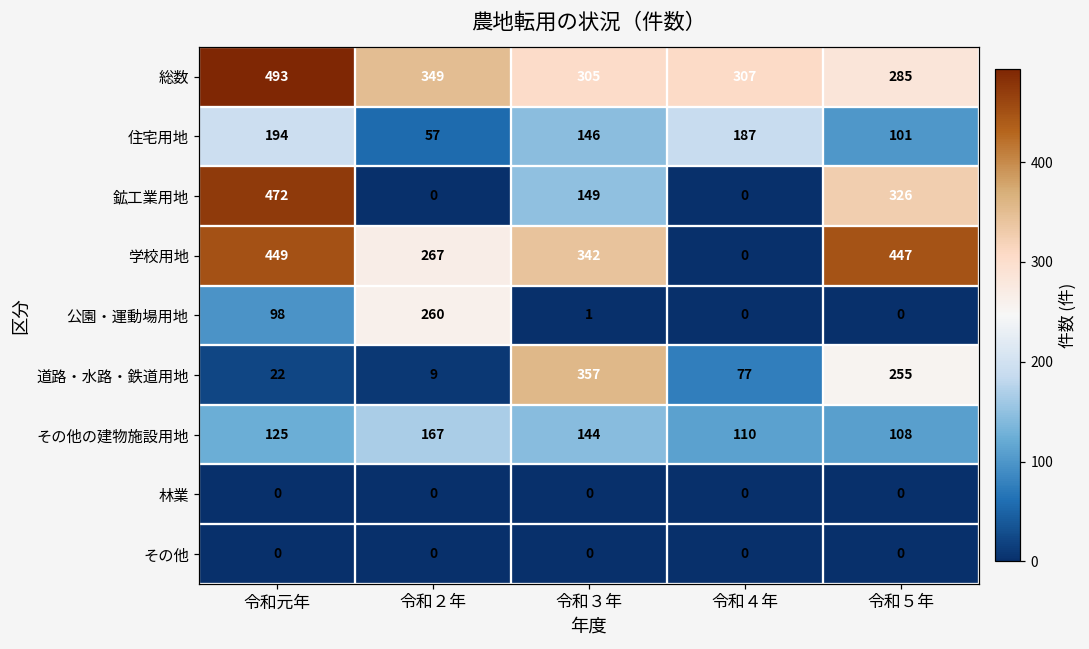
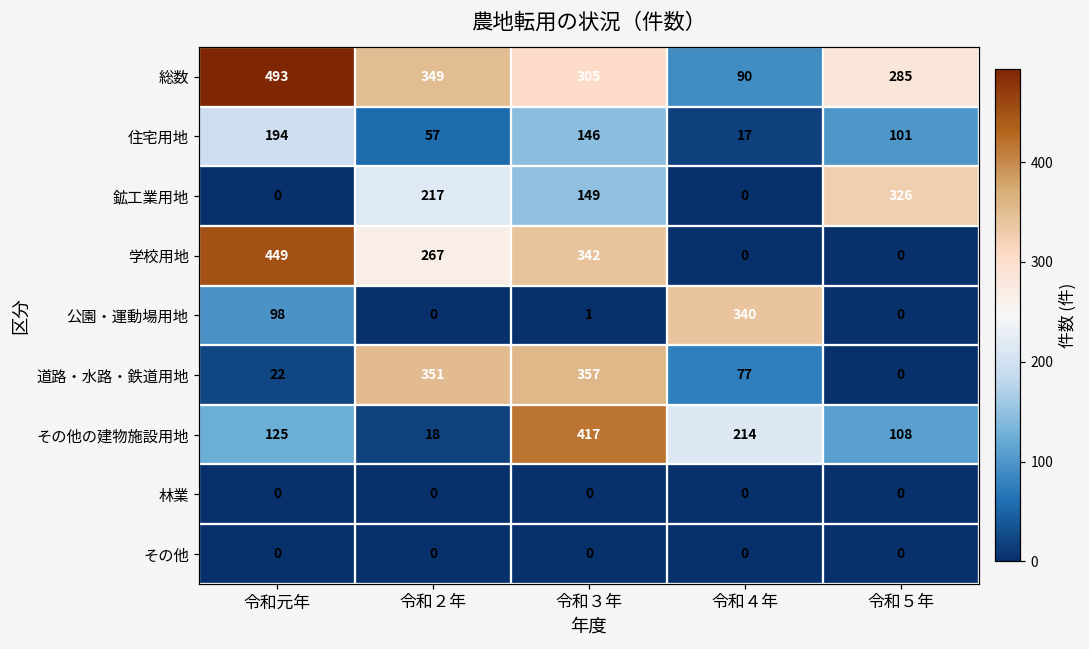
  {
    "総数": {
      "令和元年": 493,
      "令和２年": 349,
      "令和３年": 305,
-     "令和４年": 307,
+     "令和４年": 90,
      "令和５年": 285
    },
    "住宅用地": {
      "令和元年": 194,
      "令和２年": 57,
      "令和３年": 146,
-     "令和４年": 187,
+     "令和４年": 17,
      "令和５年": 101
    },
    "鉱工業用地": {
-     "令和元年": 472,
-     "令和２年": 0,
+     "令和元年": 0,
+     "令和２年": 217,
      "令和３年": 149,
      "令和４年": 0,
      "令和５年": 326
    },
    "学校用地": {
      "令和元年": 449,
      "令和２年": 267,
      "令和３年": 342,
      "令和４年": 0,
-     "令和５年": 447
+     "令和５年": 0
    },
    "公園・運動場用地": {
      "令和元年": 98,
-     "令和２年": 260,
+     "令和２年": 0,
      "令和３年": 1,
-     "令和４年": 0,
+     "令和４年": 340,
      "令和５年": 0
    },
    "道路・水路・鉄道用地": {
      "令和元年": 22,
-     "令和２年": 9,
+     "令和２年": 351,
      "令和３年": 357,
      "令和４年": 77,
-     "令和５年": 255
+     "令和５年": 0
    },
    "その他の建物施設用地": {
      "令和元年": 125,
-     "令和２年": 167,
-     "令和３年": 144,
-     "令和４年": 110,
+     "令和２年": 18,
+     "令和３年": 417,
+     "令和４年": 214,
      "令和５年": 108
    },
    "林業": {
      "令和元年": 0,
      "令和２年": 0,
      "令和３年": 0,
      "令和４年": 0,
      "令和５年": 0
    },
    "その他": {
      "令和元年": 0,
      "令和２年": 0,
      "令和３年": 0,
      "令和４年": 0,
      "令和５年": 0
    }
  }
